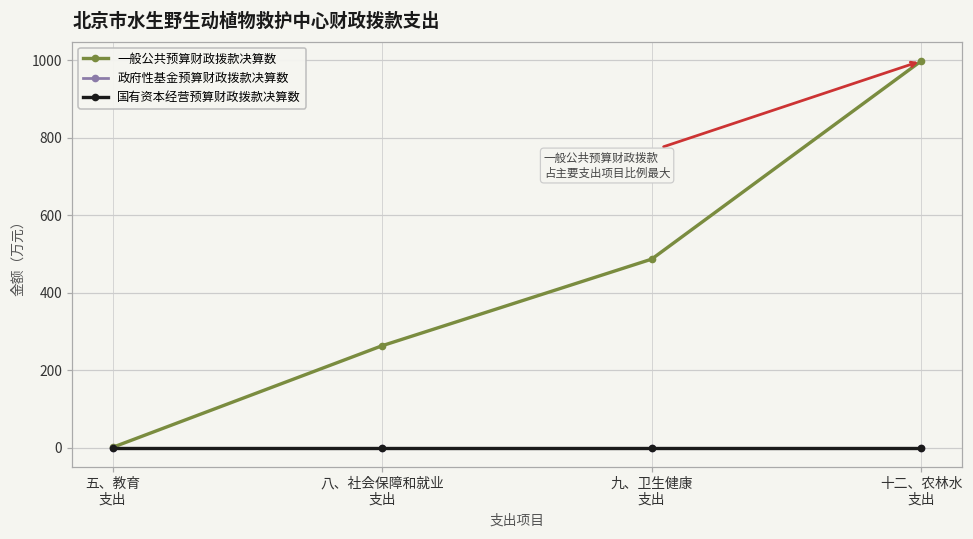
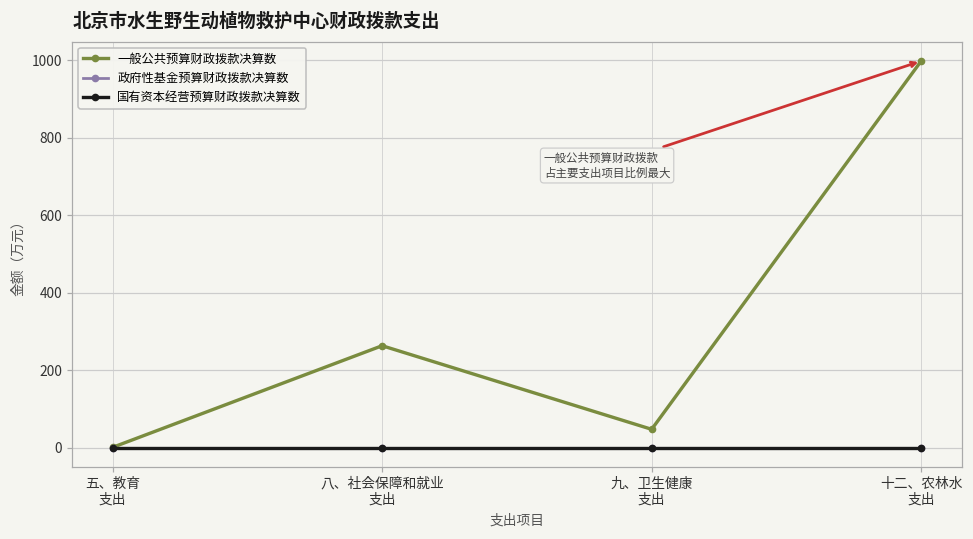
  {
    "一般公共预算财政拨款决算数": {
      "八、社会保障和就业 支出": 260,
-     "九、卫生健康 支出": 490,
+     "九、卫生健康 支出": 50,
      "十二、农林水 支出": 1000
    },
    "国有资本经营预算财政拨款决算数": {
      "八、社会保障和就业 支出": 0,
      "九、卫生健康 支出": 0,
      "十二、农林水 支出": 0
    }
  }
